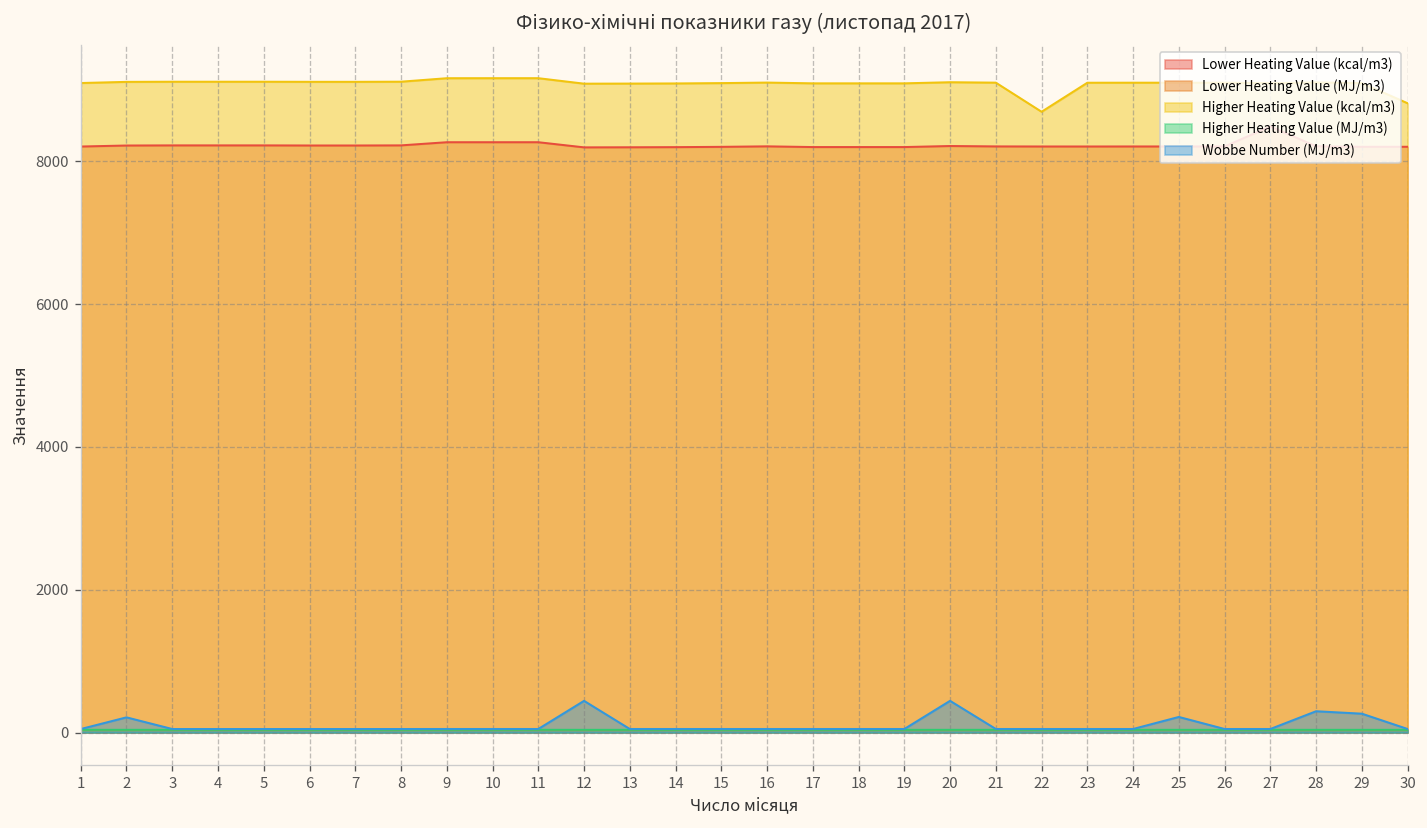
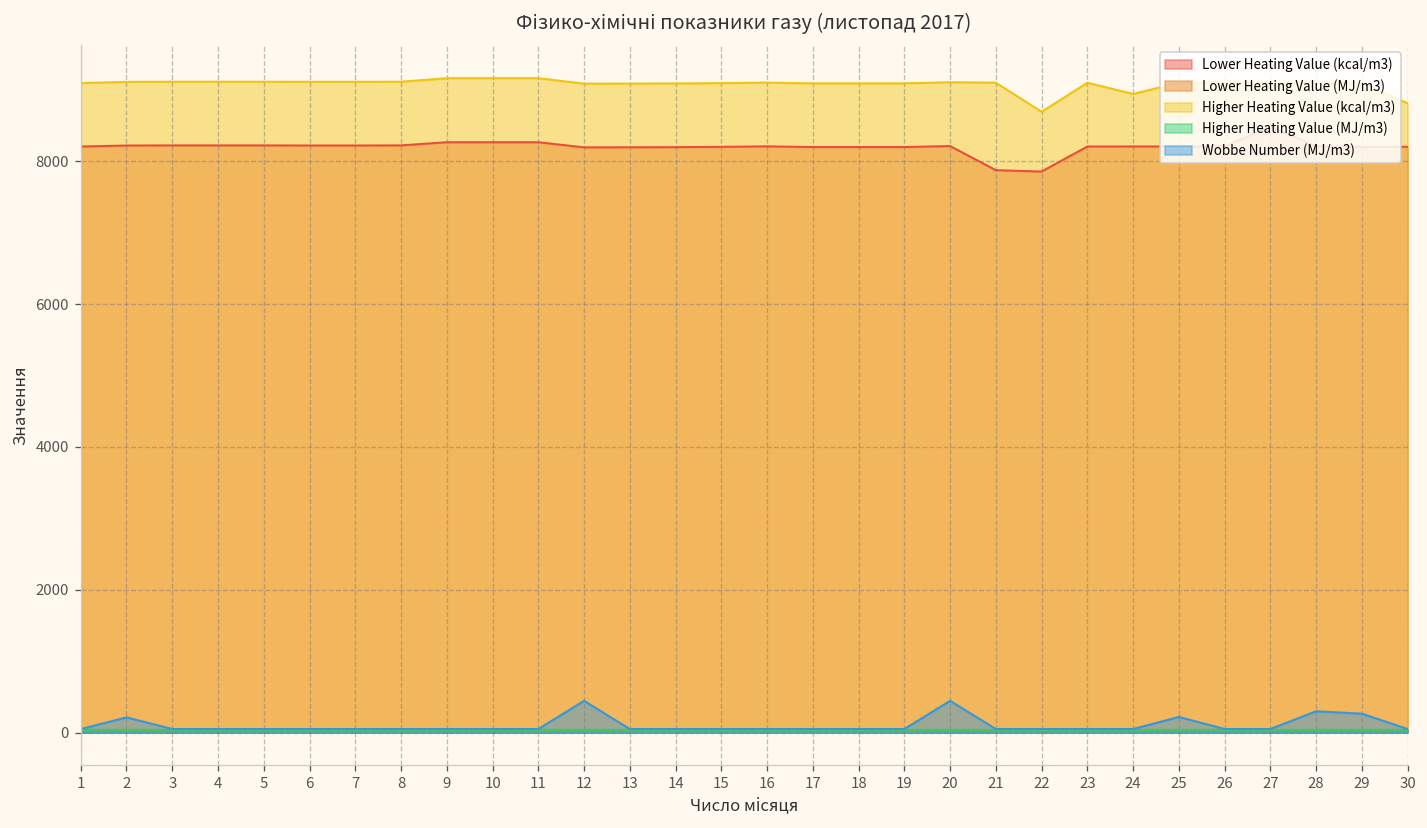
  {
    "Lower Heating Value (kcal/m3)": {
      "1": 8200,
      "2": 8200,
      "3": 8200,
      "4": 8200,
      "5": 8200,
      "6": 8200,
      "7": 8200,
      "8": 8200,
      "9": 8300,
      "10": 8300,
      "11": 8300,
      "12": 8200,
      "13": 8200,
      "14": 8200,
      "15": 8200,
      "16": 8200,
      "17": 8200,
      "18": 8200,
      "19": 8200,
      "20": 8200,
-     "21": 8200,
-     "22": 8200,
+     "21": 7900,
+     "22": 7900,
      "23": 8200,
      "24": 8200,
      "30": 8200
    },
    "Higher Heating Value (MJ/m3)": {
      "2": 0,
      "12": 0,
      "20": 0,
      "25": 0,
      "28": 0,
      "29": 0
    },
    "Higher Heating Value (kcal/m3)": {
      "1": 9100,
      "2": 9100,
      "3": 9100,
      "4": 9100,
      "5": 9100,
      "6": 9100,
      "7": 9100,
      "8": 9100,
      "9": 9200,
      "10": 9200,
      "11": 9200,
      "12": 9100,
      "13": 9100,
      "14": 9100,
      "15": 9100,
      "16": 9100,
      "17": 9100,
      "18": 9100,
      "19": 9100,
      "20": 9100,
      "21": 9100,
      "22": 8700,
      "23": 9100,
-     "24": 9100,
+     "24": 8900,
      "30": 8800
    },
    "Wobbe Number (MJ/m3)": {
      "2": 200,
      "12": 400,
      "20": 400,
      "25": 200,
      "28": 300,
      "29": 300
    }
  }
